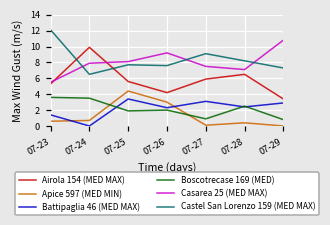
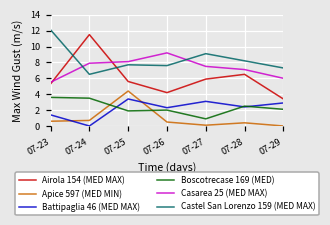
  {
    "Airola 154 (MED MAX)": {
-     "07-24": 10,
+     "07-24": 12,
      "07-25": 6,
      "07-26": 4,
      "07-27": 6,
      "07-28": 7,
      "07-29": 3
    },
    "Apice 597 (MED MIN)": {
      "07-23": 1,
      "07-24": 1,
      "07-25": 4,
-     "07-26": 3,
+     "07-26": 1,
      "07-27": 0,
      "07-28": 0,
      "07-29": 0
    },
    "Battipaglia 46 (MED MAX)": {
      "07-23": 1,
      "07-24": 0,
      "07-25": 3,
      "07-27": 3,
      "07-29": 3
    },
    "Boscotrecase 169 (MED)": {
      "07-23": 4,
      "07-24": 4,
      "07-25": 2,
      "07-27": 1,
-     "07-29": 1
+     "07-29": 2
    },
    "Casarea 25 (MED MAX)": {
      "07-24": 8,
      "07-25": 8,
      "07-26": 9,
      "07-27": 8,
      "07-28": 7,
-     "07-29": 11
+     "07-29": 6
    },
    "Castel San Lorenzo 159 (MED MAX)": {
      "07-23": 12,
      "07-24": 7,
      "07-25": 8,
      "07-26": 8,
      "07-27": 9,
      "07-28": 8,
      "07-29": 7
    }
  }
